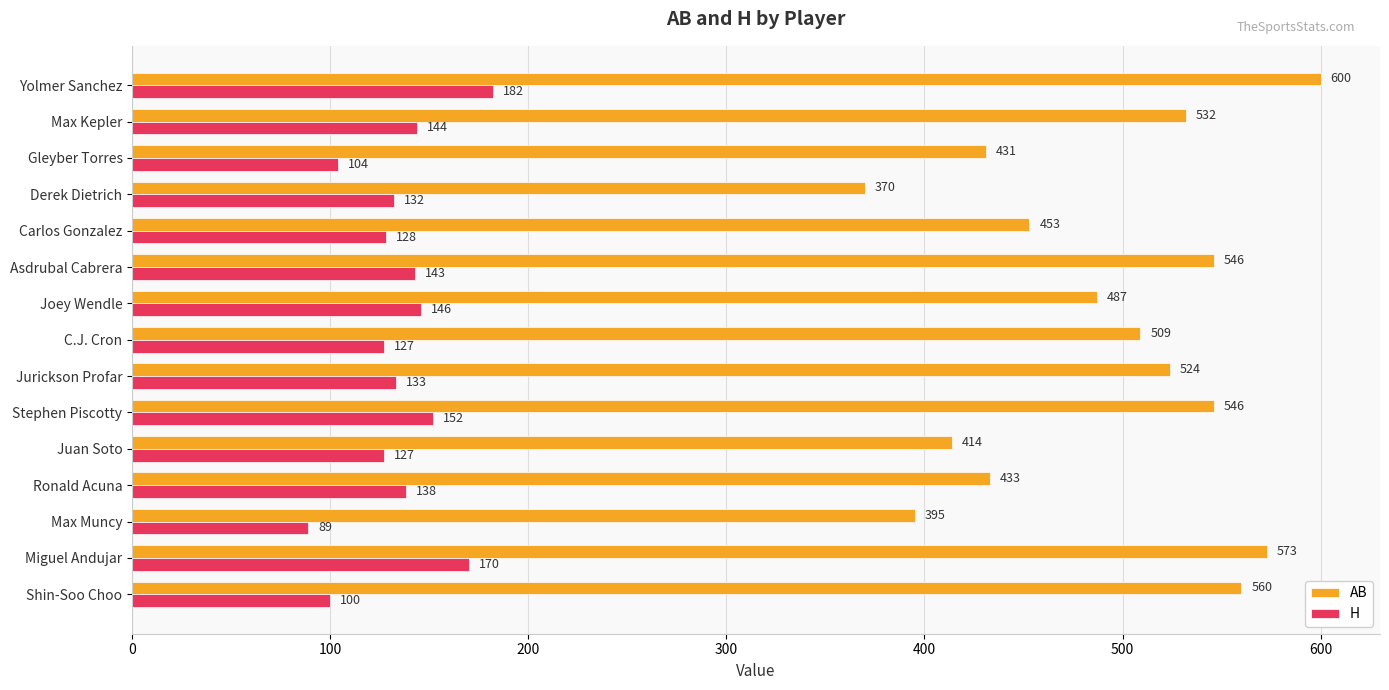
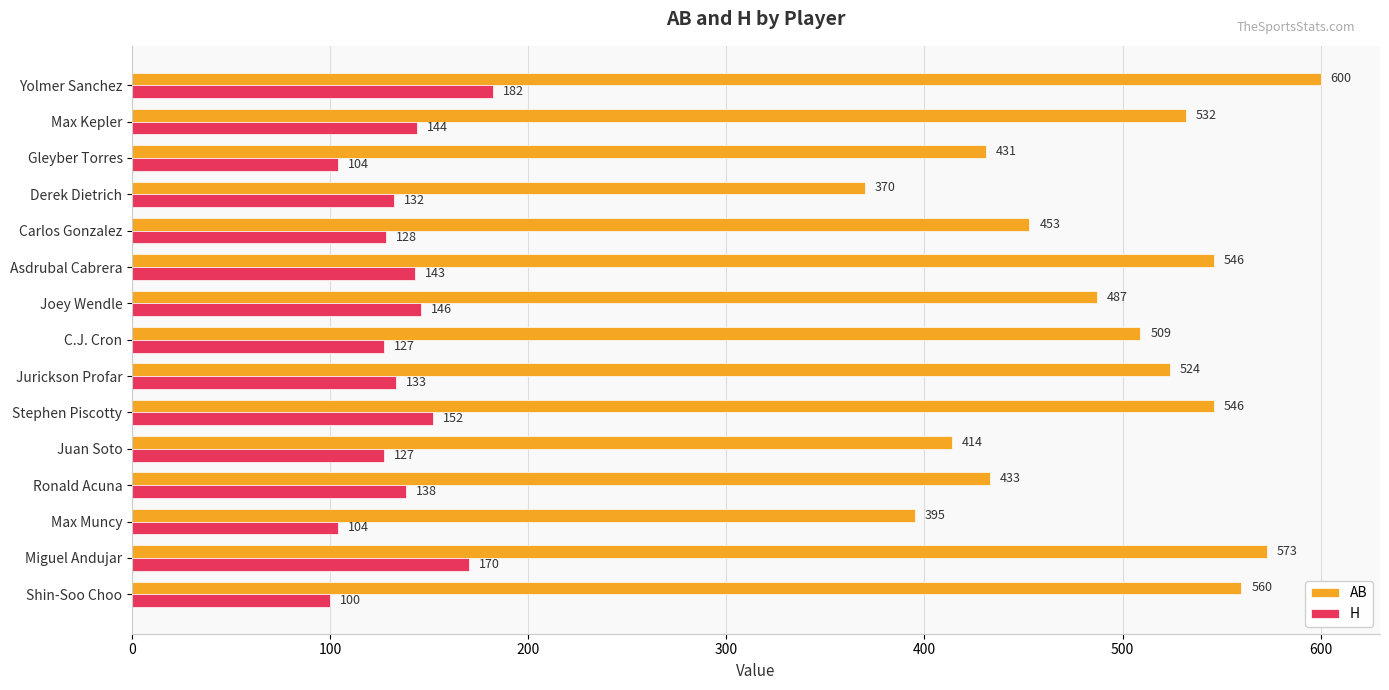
  {
    "AB": {
      "Yolmer Sanchez": 600,
      "Max Kepler": 532,
      "Gleyber Torres": 431,
      "Derek Dietrich": 370,
      "Carlos Gonzalez": 453,
      "Asdrubal Cabrera": 546,
      "Joey Wendle": 487,
      "C.J. Cron": 509,
      "Jurickson Profar": 524,
      "Stephen Piscotty": 546,
      "Juan Soto": 414,
      "Ronald Acuna": 433,
      "Max Muncy": 395,
      "Miguel Andujar": 573,
      "Shin-Soo Choo": 560
    },
    "H": {
      "Yolmer Sanchez": 182,
      "Max Kepler": 144,
      "Gleyber Torres": 104,
      "Derek Dietrich": 132,
      "Carlos Gonzalez": 128,
      "Asdrubal Cabrera": 143,
      "Joey Wendle": 146,
      "C.J. Cron": 127,
      "Jurickson Profar": 133,
      "Stephen Piscotty": 152,
      "Juan Soto": 127,
      "Ronald Acuna": 138,
-     "Max Muncy": 89,
+     "Max Muncy": 104,
      "Miguel Andujar": 170,
      "Shin-Soo Choo": 100
    }
  }
